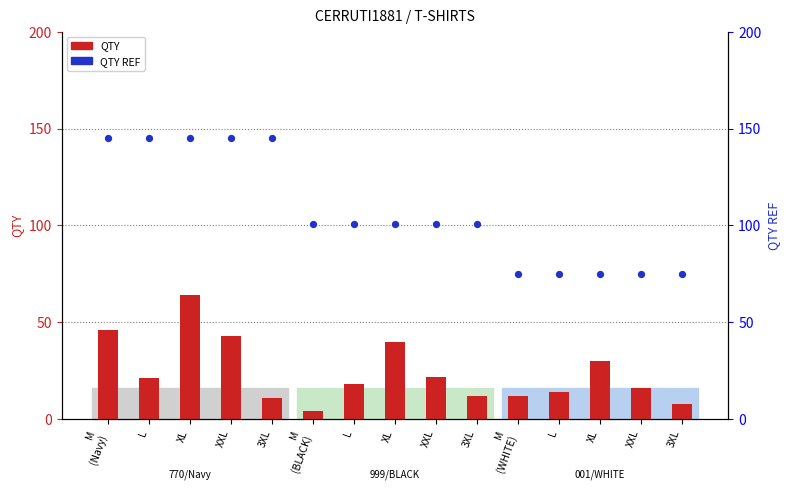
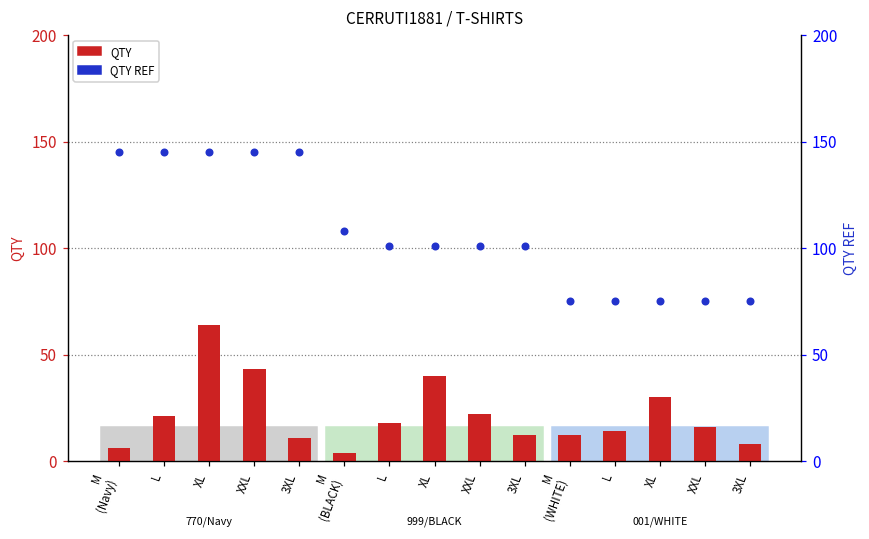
  {
    "QTY": {
-     "M (Navy)": 46,
+     "M (Navy)": 6,
      "M (BLACK)": 4,
      "M (WHITE)": 12
    },
    "QTY REF": {
-     "M (BLACK)": 101
+     "M (BLACK)": 108
    }
  }
